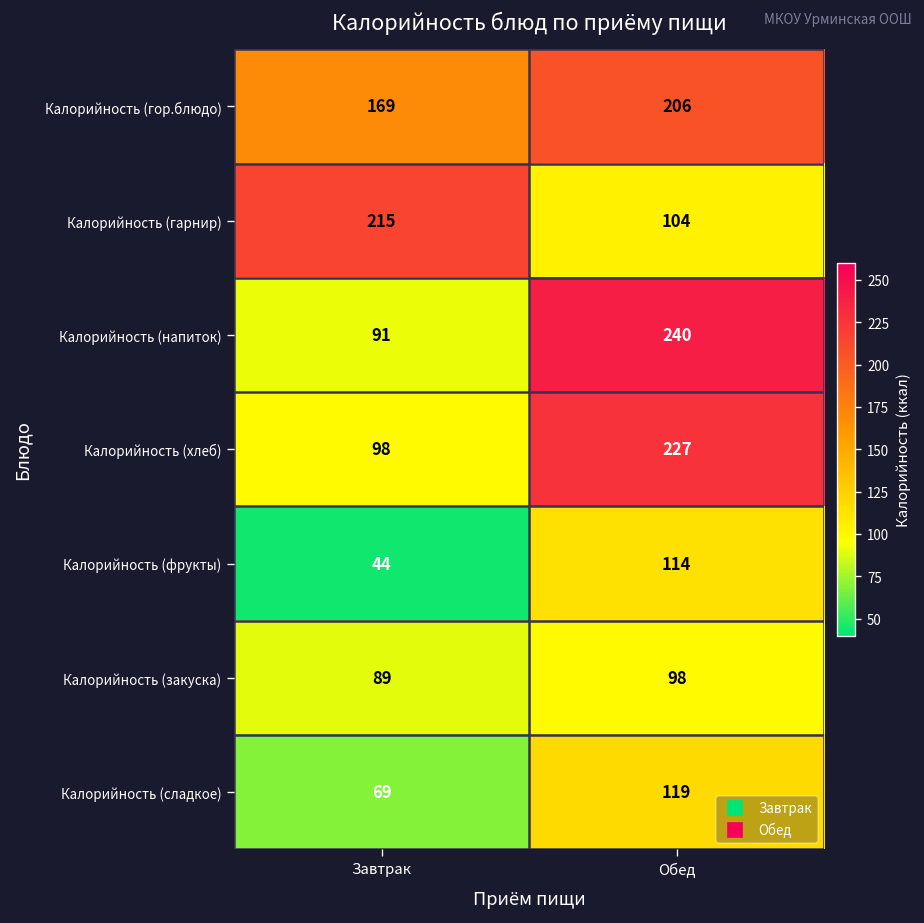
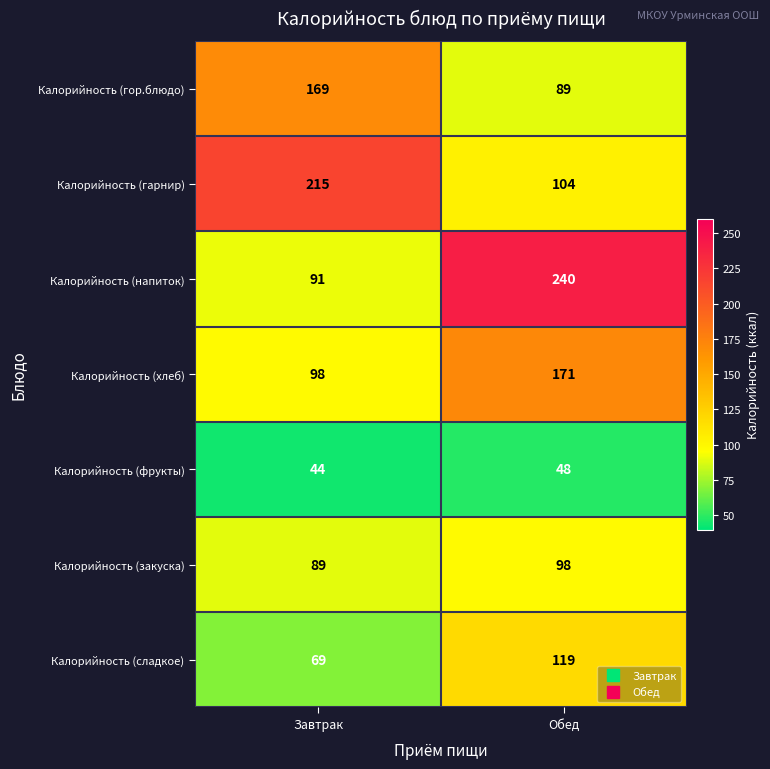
  {
    "Калорийность (гор.блюдо)": {
      "Завтрак": 169,
-     "Обед": 206
+     "Обед": 89
    },
    "Калорийность (гарнир)": {
      "Завтрак": 215,
      "Обед": 104
    },
    "Калорийность (напиток)": {
      "Завтрак": 91,
      "Обед": 240
    },
    "Калорийность (хлеб)": {
      "Завтрак": 98,
-     "Обед": 227
+     "Обед": 171
    },
    "Калорийность (фрукты)": {
      "Завтрак": 44,
-     "Обед": 114
+     "Обед": 48
    },
    "Калорийность (закуска)": {
      "Завтрак": 89,
      "Обед": 98
    },
    "Калорийность (сладкое)": {
      "Завтрак": 69,
      "Обед": 119
    }
  }
